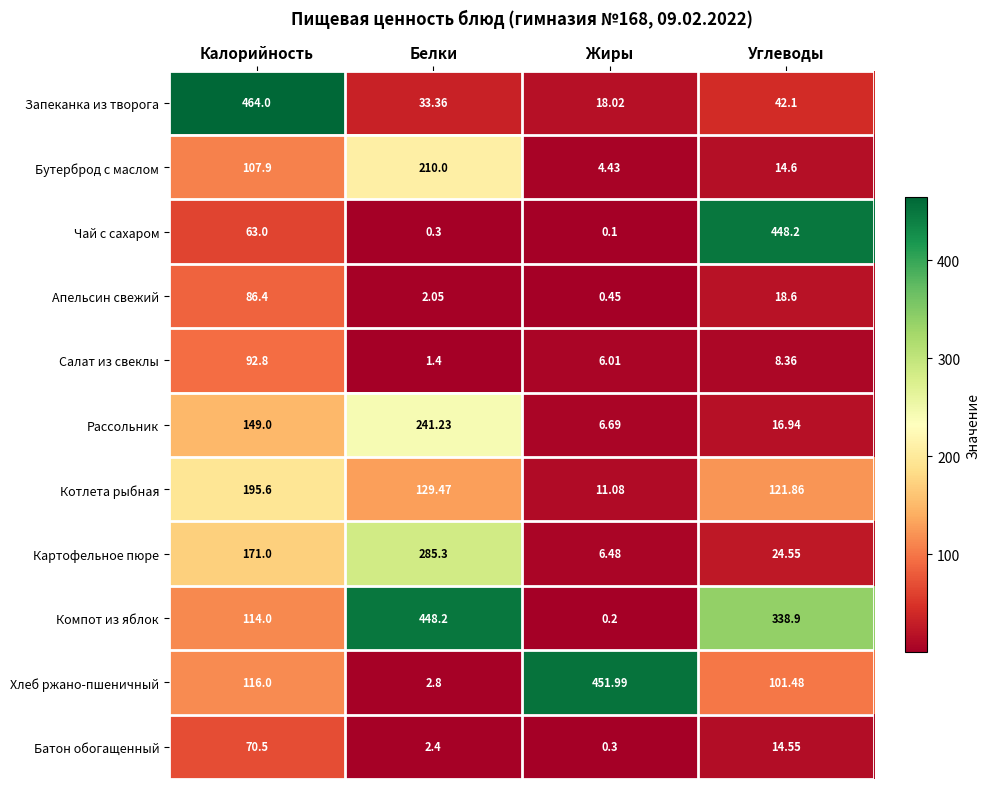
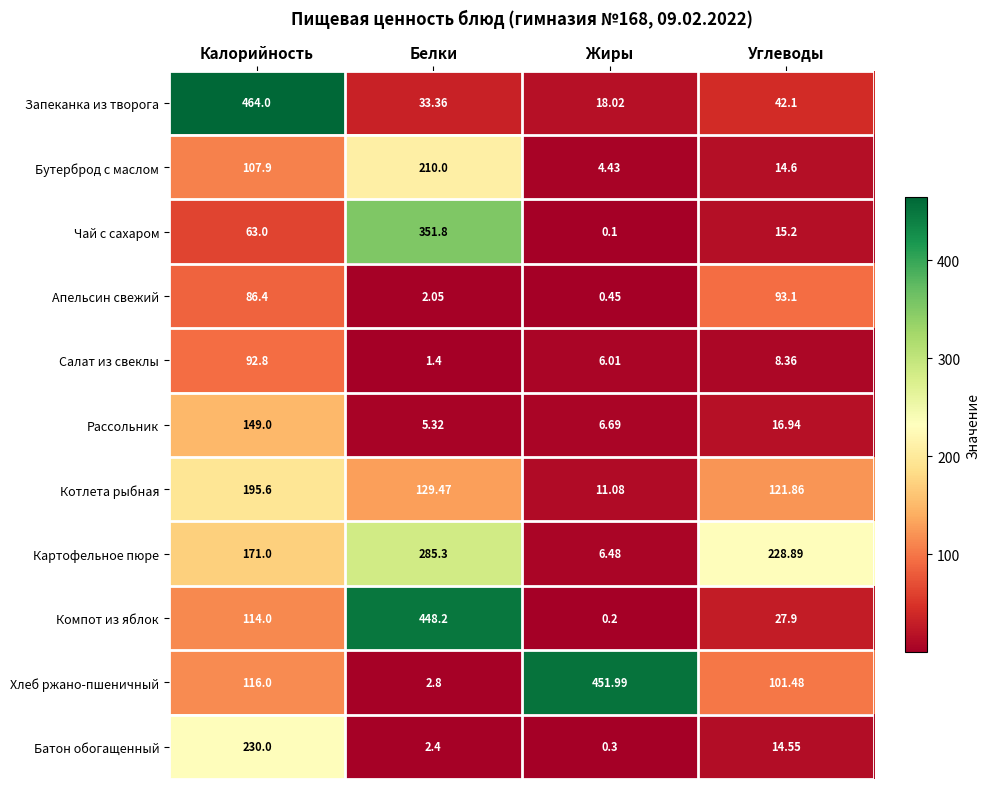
  {
    "Запеканка из творога": {
      "Калорийность": 464.0,
      "Белки": 33.36,
      "Жиры": 18.02,
      "Углеводы": 42.1
    },
    "Бутерброд с маслом": {
      "Калорийность": 107.9,
      "Белки": 210.0,
      "Жиры": 4.43,
      "Углеводы": 14.6
    },
    "Чай с сахаром": {
      "Калорийность": 63.0,
-     "Белки": 0.3,
+     "Белки": 351.8,
      "Жиры": 0.1,
-     "Углеводы": 448.2
+     "Углеводы": 15.2
    },
    "Апельсин свежий": {
      "Калорийность": 86.4,
      "Белки": 2.05,
      "Жиры": 0.45,
-     "Углеводы": 18.6
+     "Углеводы": 93.1
    },
    "Салат из свеклы": {
      "Калорийность": 92.8,
      "Белки": 1.4,
      "Жиры": 6.01,
      "Углеводы": 8.36
    },
    "Рассольник": {
      "Калорийность": 149.0,
-     "Белки": 241.23,
+     "Белки": 5.32,
      "Жиры": 6.69,
      "Углеводы": 16.94
    },
    "Котлета рыбная": {
      "Калорийность": 195.6,
      "Белки": 129.47,
      "Жиры": 11.08,
      "Углеводы": 121.86
    },
    "Картофельное пюре": {
      "Калорийность": 171.0,
      "Белки": 285.3,
      "Жиры": 6.48,
-     "Углеводы": 24.55
+     "Углеводы": 228.89
    },
    "Компот из яблок": {
      "Калорийность": 114.0,
      "Белки": 448.2,
      "Жиры": 0.2,
-     "Углеводы": 338.9
+     "Углеводы": 27.9
    },
    "Хлеб ржано-пшеничный": {
      "Калорийность": 116.0,
      "Белки": 2.8,
      "Жиры": 451.99,
      "Углеводы": 101.48
    },
    "Батон обогащенный": {
-     "Калорийность": 70.5,
+     "Калорийность": 230.0,
      "Белки": 2.4,
      "Жиры": 0.3,
      "Углеводы": 14.55
    }
  }
